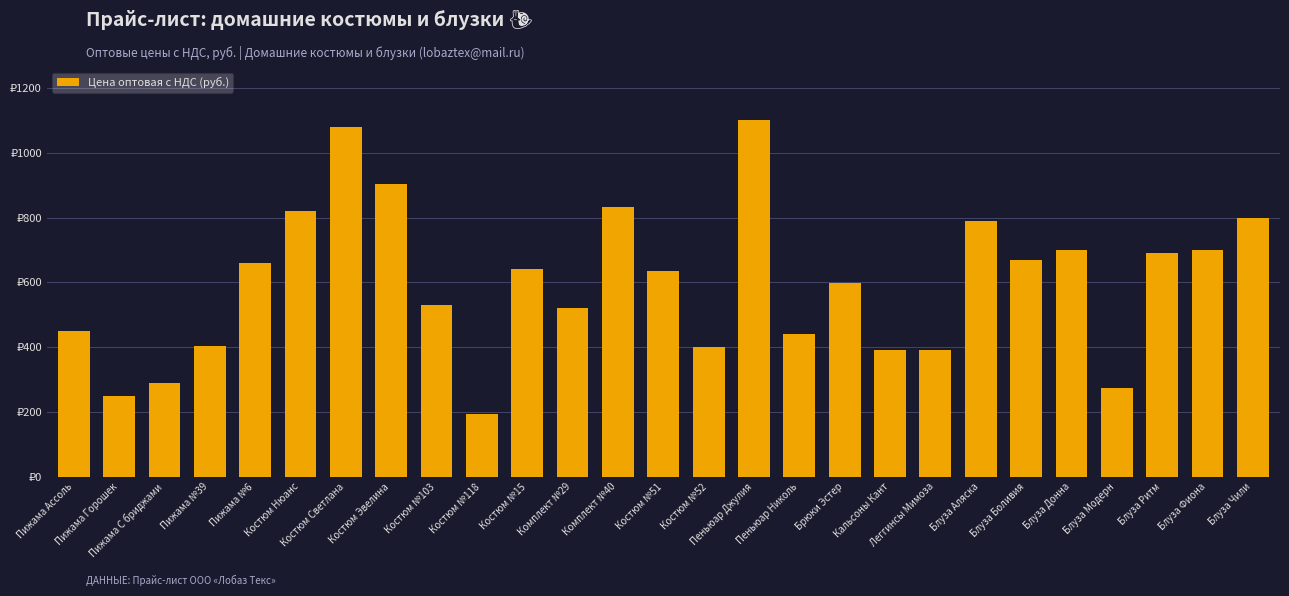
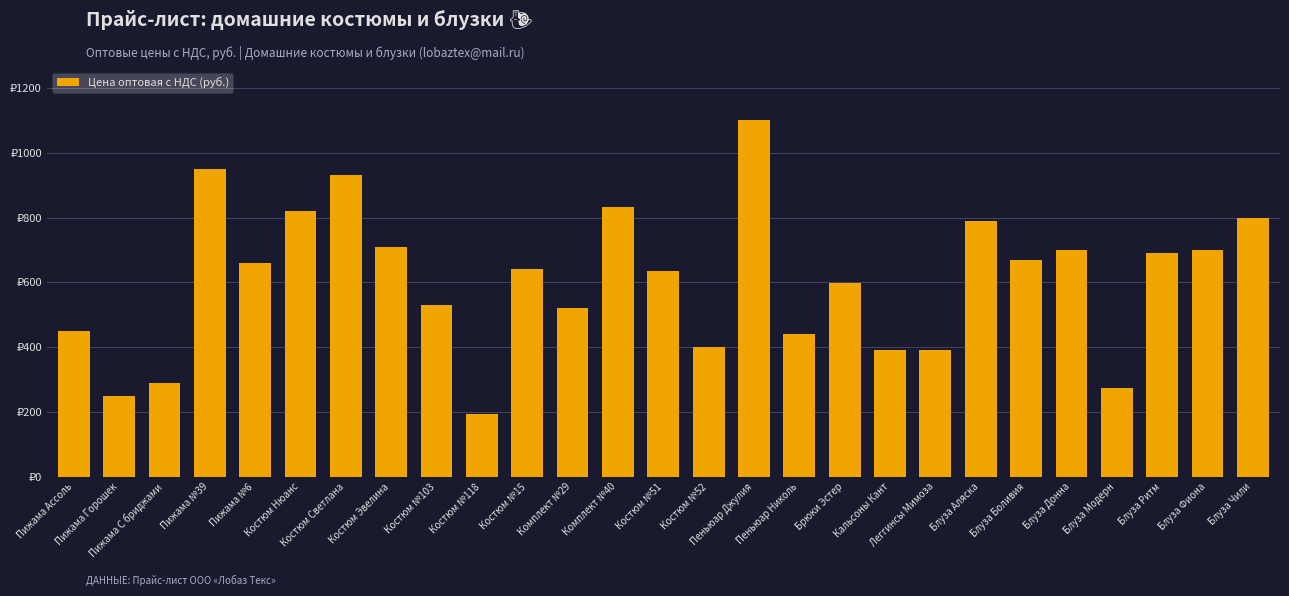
  {
    "Пижама Ассоль": "₽450",
    "Пижама Горошек": "₽250",
    "Пижама С бриджами": "₽290",
-   "Пижама №39": "₽410",
+   "Пижама №39": "₽950",
    "Пижама №6": "₽660",
    "Костюм Нюанс": "₽820",
-   "Костюм Светлана": "₽1080",
-   "Костюм Эвелина": "₽900",
+   "Костюм Светлана": "₽930",
+   "Костюм Эвелина": "₽710",
    "Костюм №103": "₽530",
    "Костюм №118": "₽190",
    "Костюм №15": "₽640",
    "Комплект №29": "₽520",
    "Комплект №40": "₽830",
    "Костюм №51": "₽630",
    "Костюм №52": "₽400",
    "Пеньюар Джулия": "₽1100",
    "Пеньюар Николь": "₽440",
    "Брюки Эстер": "₽600",
    "Кальсоны Кант": "₽390",
    "Леггинсы Мимоза": "₽390",
    "Блуза Аляска": "₽790",
    "Блуза Боливия": "₽670",
    "Блуза Донна": "₽700",
    "Блуза Модерн": "₽270",
    "Блуза Ритм": "₽690",
    "Блуза Фиона": "₽700",
    "Блуза Чили": "₽800"
  }
